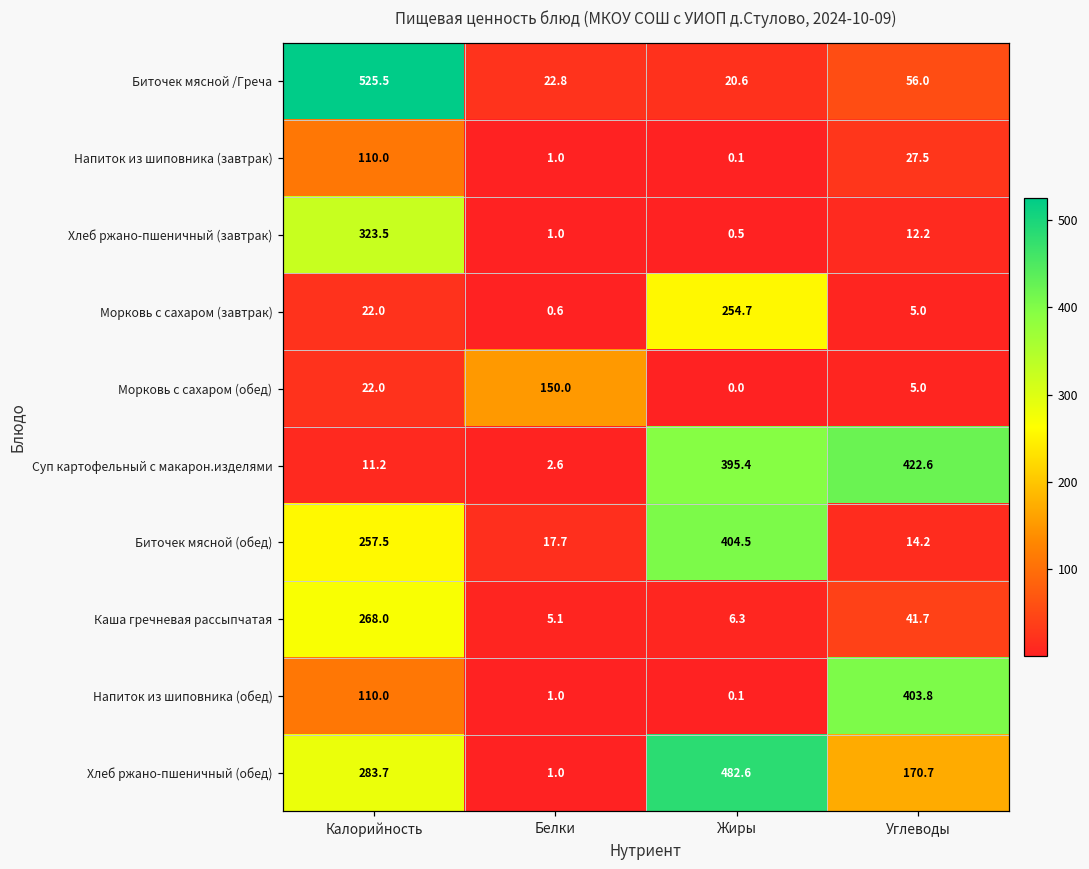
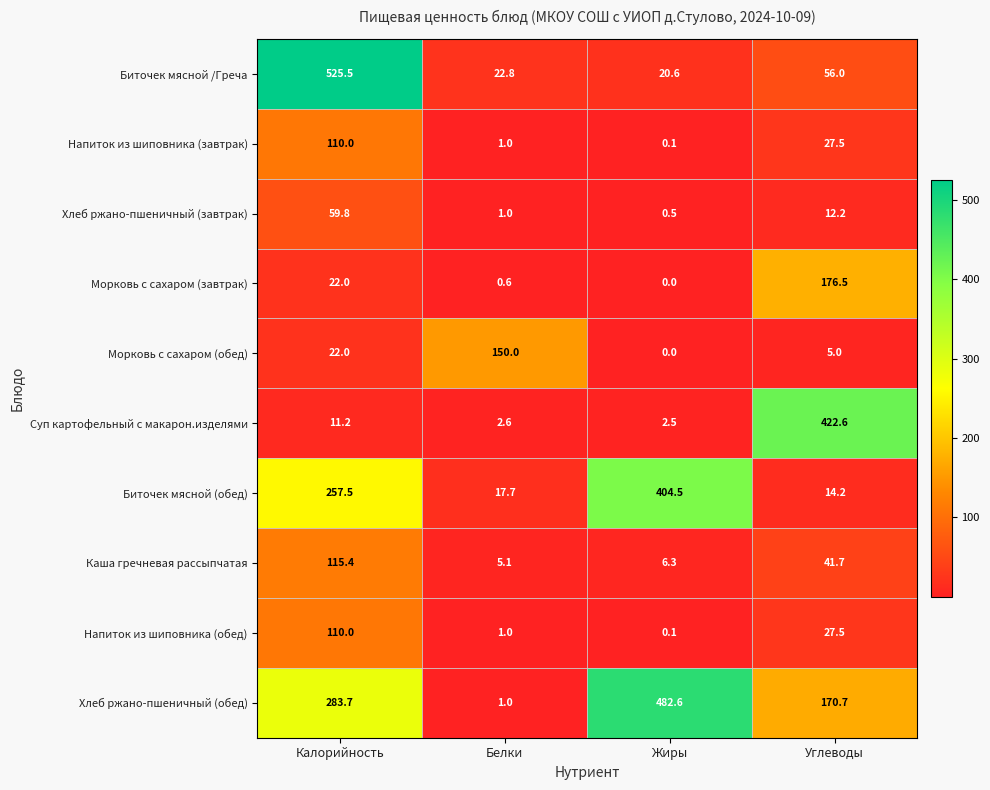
  {
    "Биточек мясной /Греча": {
      "Калорийность": 525.5,
      "Белки": 22.8,
      "Жиры": 20.6,
      "Углеводы": 56.0
    },
    "Напиток из шиповника (завтрак)": {
      "Калорийность": 110.0,
      "Белки": 1.0,
      "Жиры": 0.1,
      "Углеводы": 27.5
    },
    "Хлеб ржано-пшеничный (завтрак)": {
-     "Калорийность": 323.5,
+     "Калорийность": 59.8,
      "Белки": 1.0,
      "Жиры": 0.5,
      "Углеводы": 12.2
    },
    "Морковь с сахаром (завтрак)": {
      "Калорийность": 22.0,
      "Белки": 0.6,
-     "Жиры": 254.7,
-     "Углеводы": 5.0
+     "Жиры": 0.0,
+     "Углеводы": 176.5
    },
    "Морковь с сахаром (обед)": {
      "Калорийность": 22.0,
      "Белки": 150.0,
      "Жиры": 0.0,
      "Углеводы": 5.0
    },
    "Суп картофельный с макарон.изделями": {
      "Калорийность": 11.2,
      "Белки": 2.6,
-     "Жиры": 395.4,
+     "Жиры": 2.5,
      "Углеводы": 422.6
    },
    "Биточек мясной (обед)": {
      "Калорийность": 257.5,
      "Белки": 17.7,
      "Жиры": 404.5,
      "Углеводы": 14.2
    },
    "Каша гречневая рассыпчатая": {
-     "Калорийность": 268.0,
+     "Калорийность": 115.4,
      "Белки": 5.1,
      "Жиры": 6.3,
      "Углеводы": 41.7
    },
    "Напиток из шиповника (обед)": {
      "Калорийность": 110.0,
      "Белки": 1.0,
      "Жиры": 0.1,
-     "Углеводы": 403.8
+     "Углеводы": 27.5
    },
    "Хлеб ржано-пшеничный (обед)": {
      "Калорийность": 283.7,
      "Белки": 1.0,
      "Жиры": 482.6,
      "Углеводы": 170.7
    }
  }
